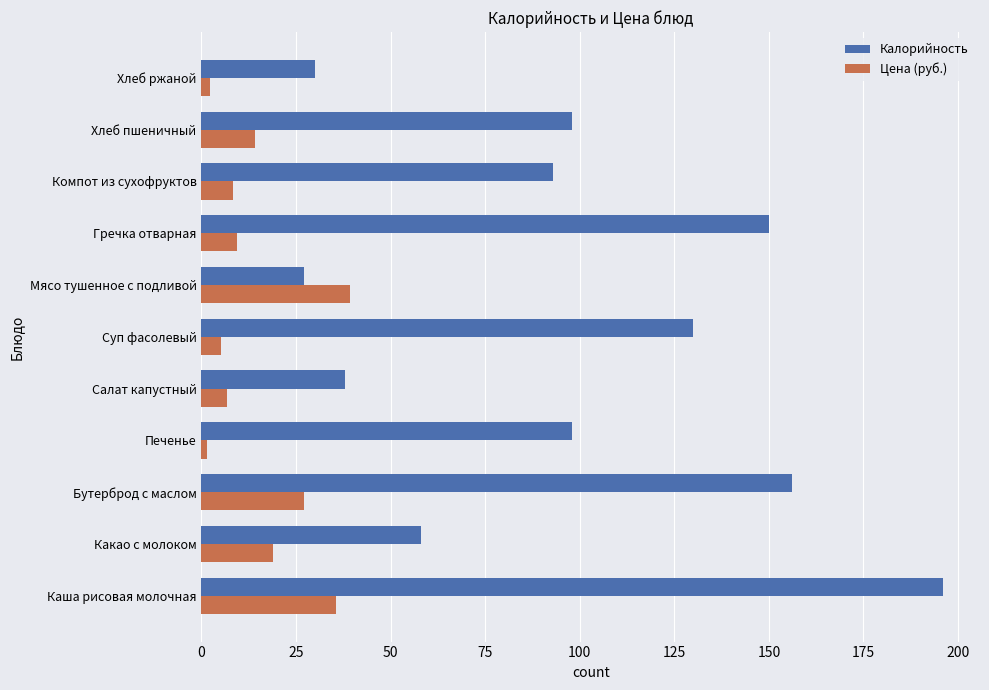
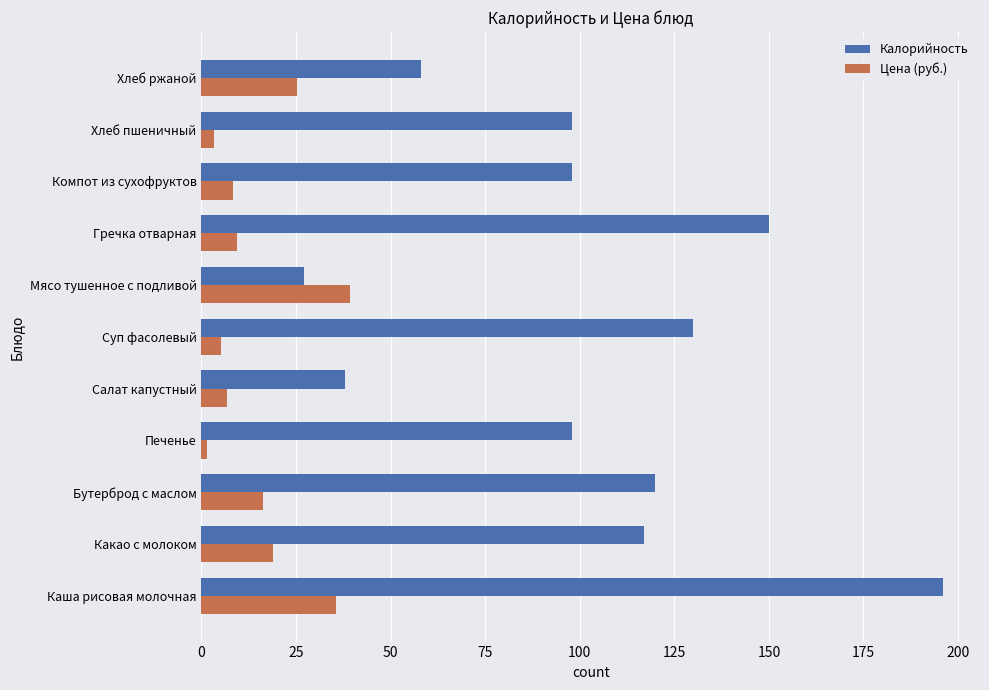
  {
    "Калорийность": {
-     "Хлеб ржаной": 30,
+     "Хлеб ржаной": 58,
      "Хлеб пшеничный": 98,
-     "Компот из сухофруктов": 93,
+     "Компот из сухофруктов": 98,
      "Гречка отварная": 150,
      "Мясо тушенное с подливой": 27,
      "Суп фасолевый": 130,
      "Салат капустный": 38,
      "Печенье": 98,
-     "Бутерброд с маслом": 156,
-     "Какао с молоком": 58,
+     "Бутерброд с маслом": 120,
+     "Какао с молоком": 117,
      "Каша рисовая молочная": 196
    },
    "Цена (руб.)": {
-     "Хлеб ржаной": 2,
-     "Хлеб пшеничный": 14,
+     "Хлеб ржаной": 25,
+     "Хлеб пшеничный": 3,
      "Компот из сухофруктов": 8,
      "Гречка отварная": 9,
      "Мясо тушенное с подливой": 39,
      "Суп фасолевый": 5,
      "Салат капустный": 7,
      "Печенье": 2,
-     "Бутерброд с маслом": 27,
+     "Бутерброд с маслом": 16,
      "Какао с молоком": 19,
      "Каша рисовая молочная": 36
    }
  }
